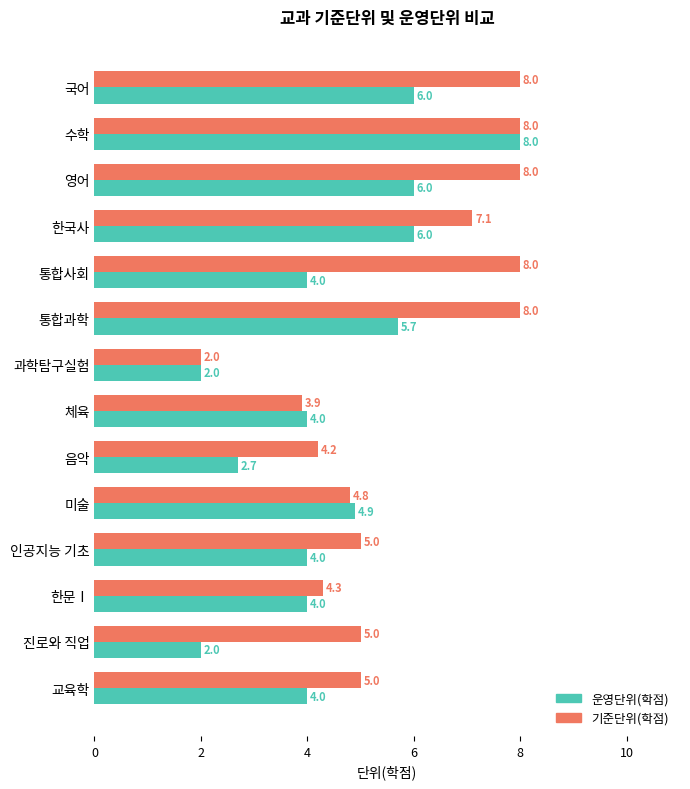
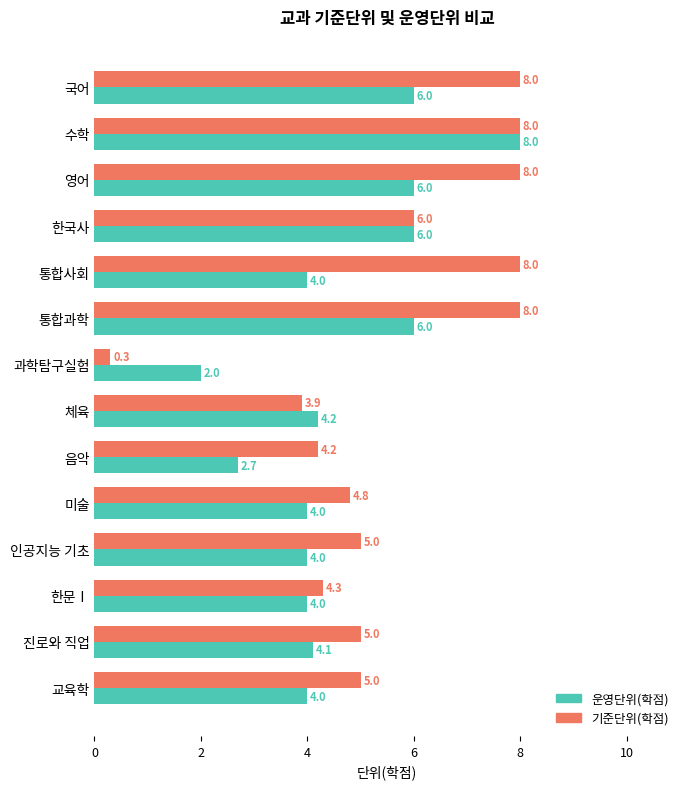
  {
    "운영단위(학점)": {
      "국어": 6.0,
      "수학": 8.0,
      "영어": 6.0,
      "한국사": 6.0,
      "통합사회": 4.0,
-     "통합과학": 5.7,
+     "통합과학": 6.0,
      "과학탐구실험": 2.0,
-     "체육": 4.0,
+     "체육": 4.2,
      "음악": 2.7,
-     "미술": 4.9,
+     "미술": 4.0,
      "인공지능 기초": 4.0,
      "한문Ⅰ": 4.0,
-     "진로와 직업": 2.0,
+     "진로와 직업": 4.1,
      "교육학": 4.0
    },
    "기준단위(학점)": {
      "국어": 8.0,
      "수학": 8.0,
      "영어": 8.0,
-     "한국사": 7.1,
+     "한국사": 6.0,
      "통합사회": 8.0,
      "통합과학": 8.0,
-     "과학탐구실험": 2.0,
+     "과학탐구실험": 0.3,
      "체육": 3.9,
      "음악": 4.2,
      "미술": 4.8,
      "인공지능 기초": 5.0,
      "한문Ⅰ": 4.3,
      "진로와 직업": 5.0,
      "교육학": 5.0
    }
  }
